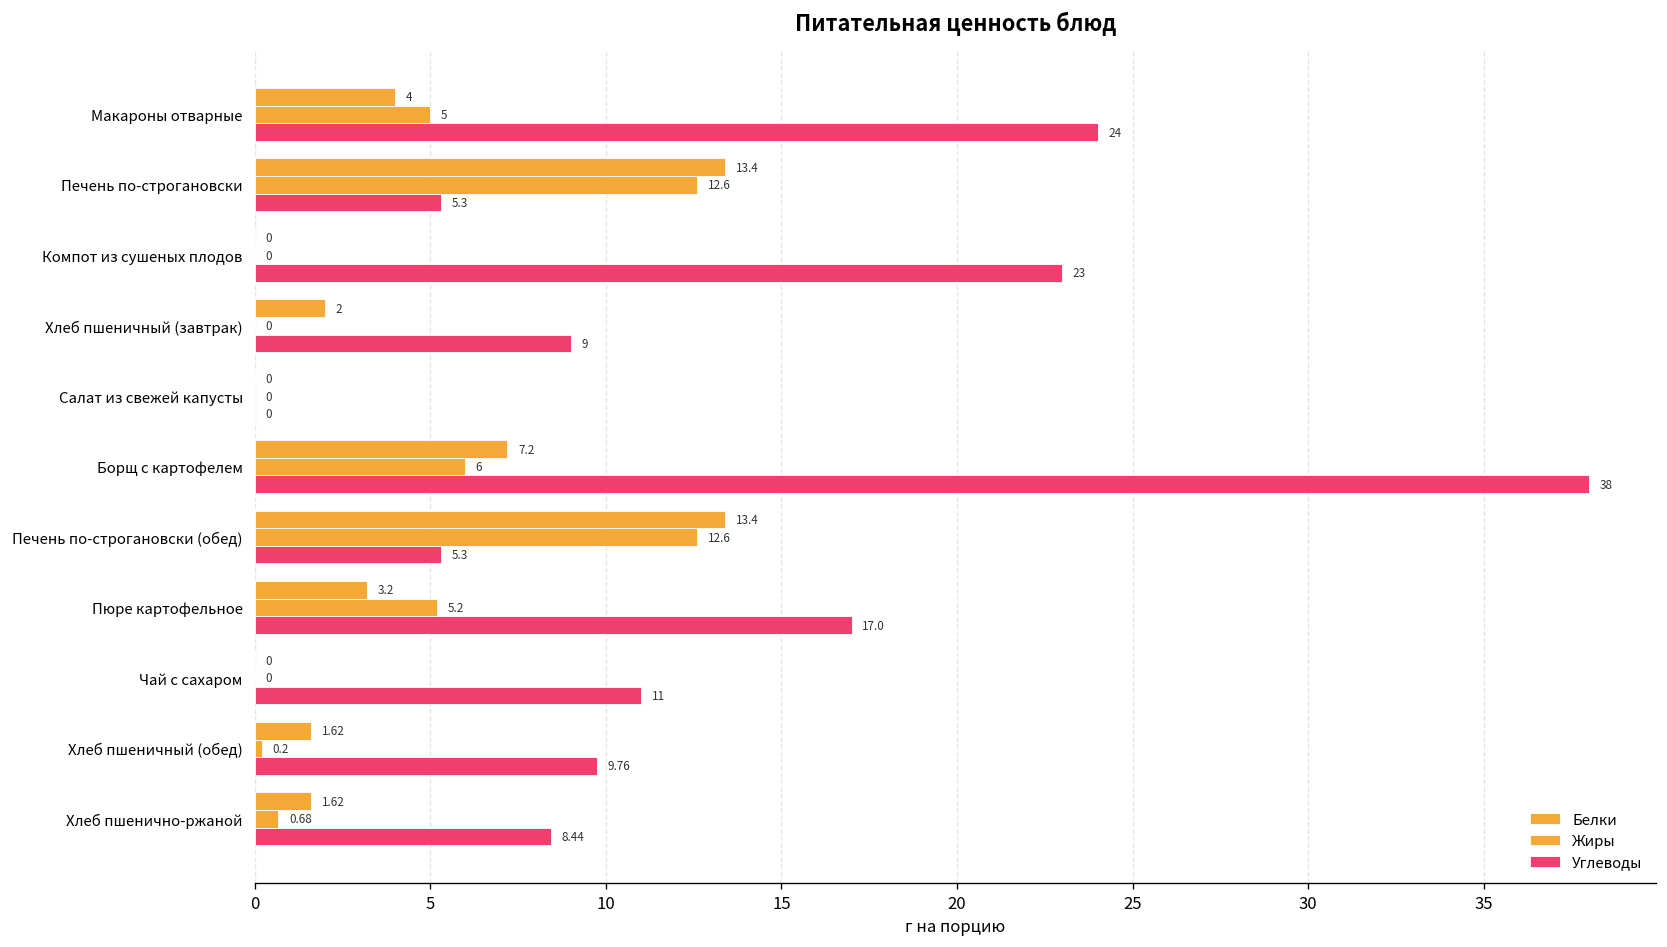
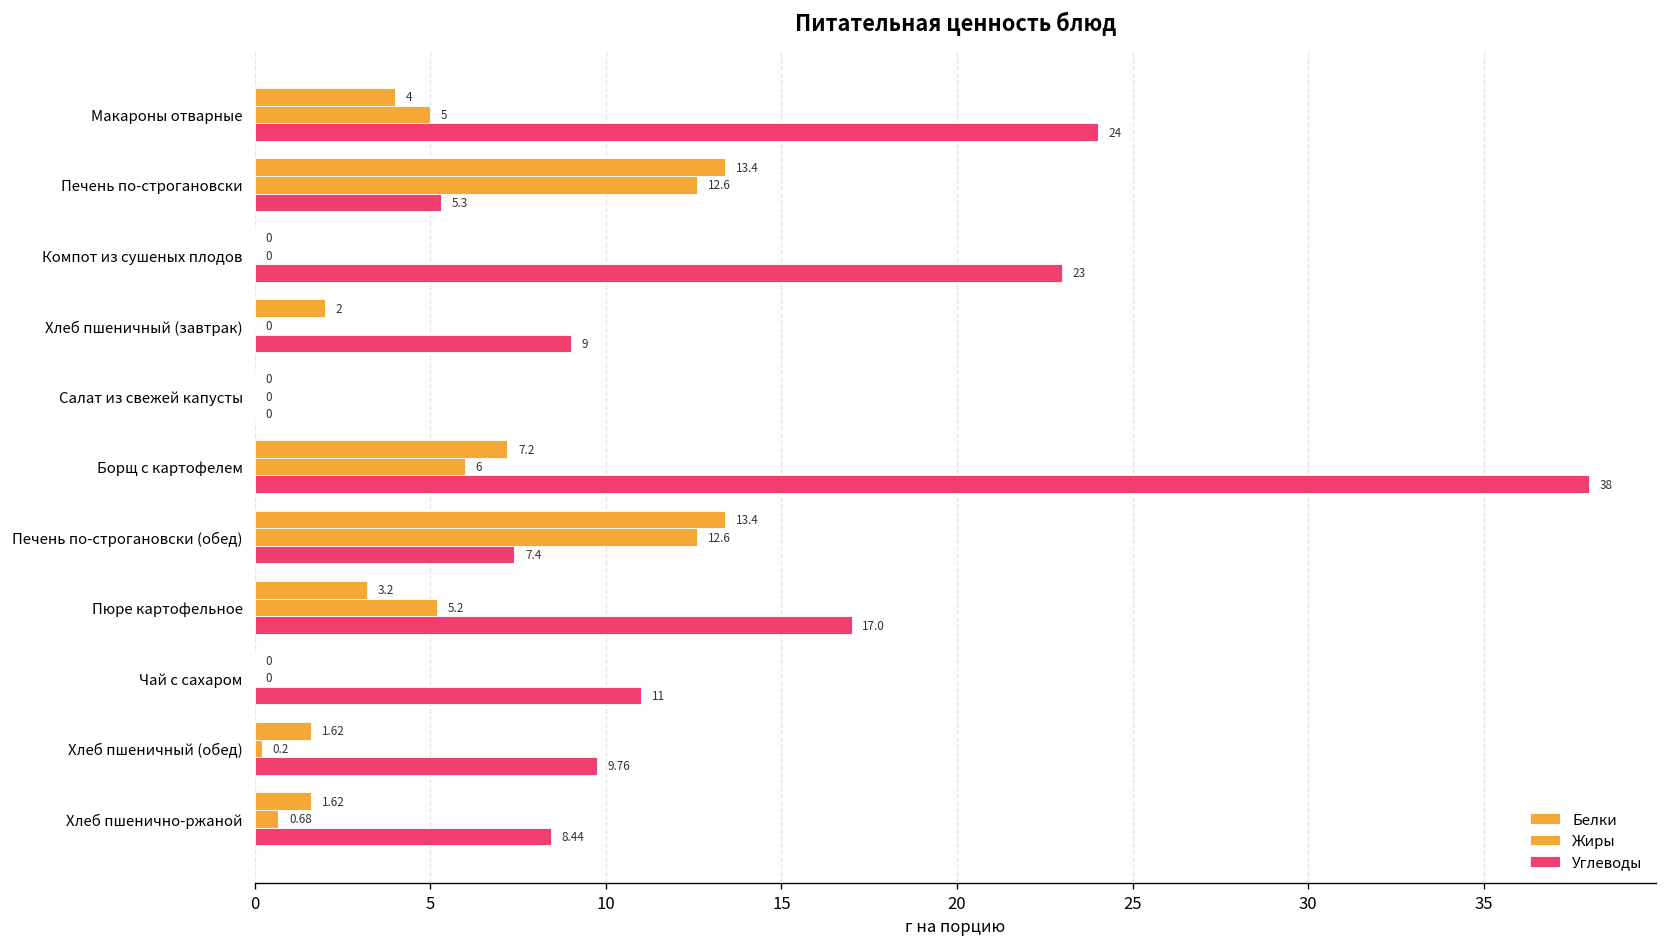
  {
    "Углеводы": {
      "Макароны отварные": 24,
      "Печень по-строгановски": 5.3,
      "Компот из сушеных плодов": 23,
      "Хлеб пшеничный (завтрак)": 9,
      "Салат из свежей капусты": 0,
      "Борщ с картофелем": 38,
-     "Печень по-строгановски (обед)": 5.3,
+     "Печень по-строгановски (обед)": 7.4,
      "Пюре картофельное": 17.0,
      "Чай с сахаром": 11,
      "Хлеб пшеничный (обед)": 9.76,
      "Хлеб пшенично-ржаной": 8.44
    }
  }
